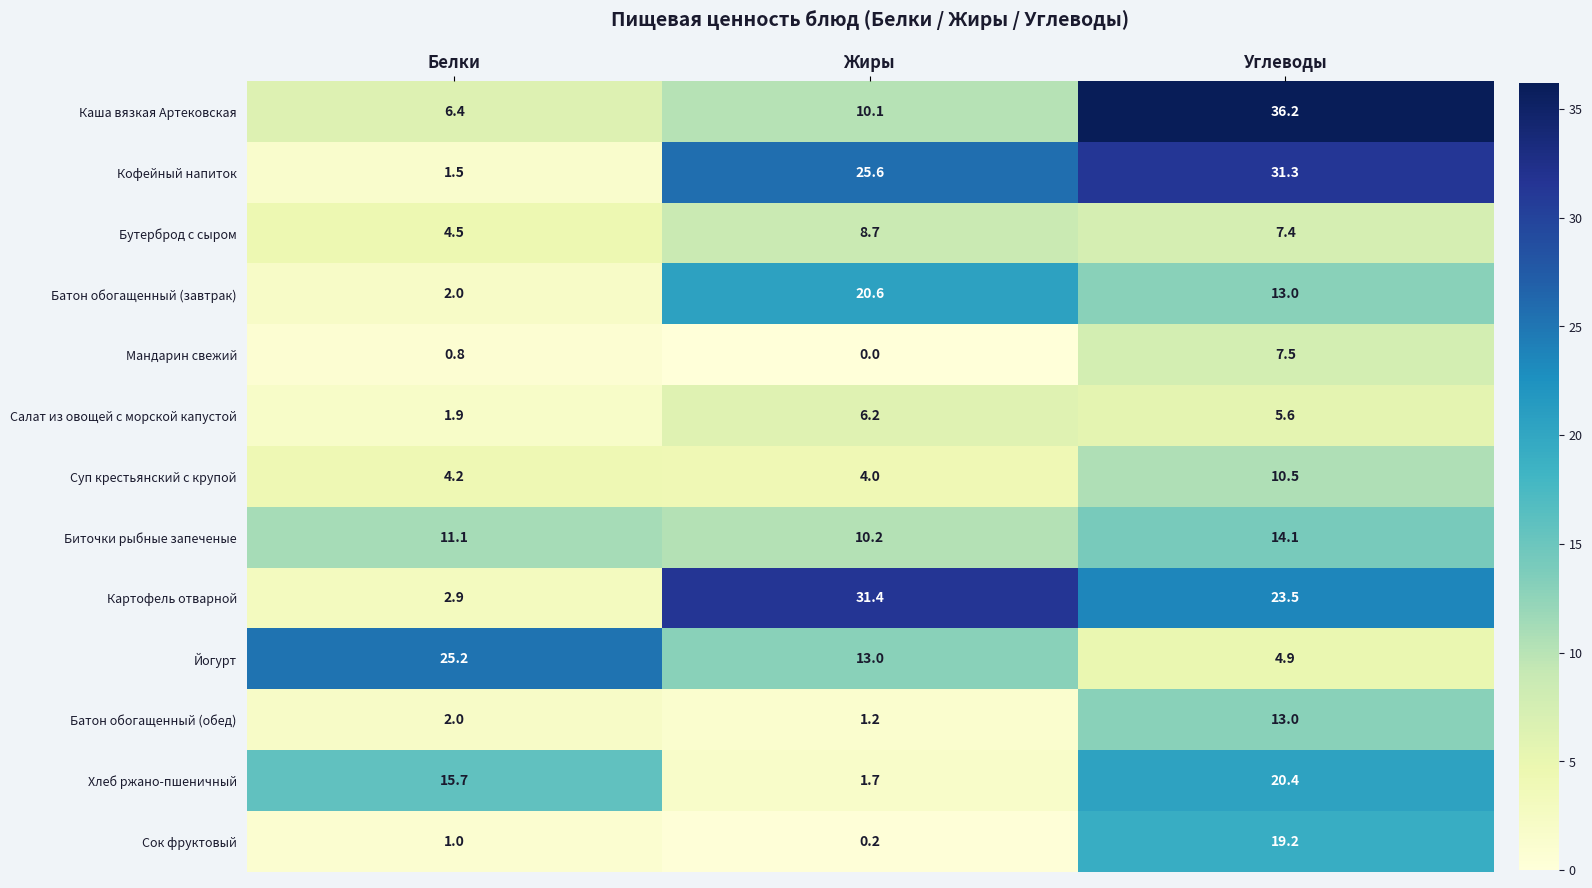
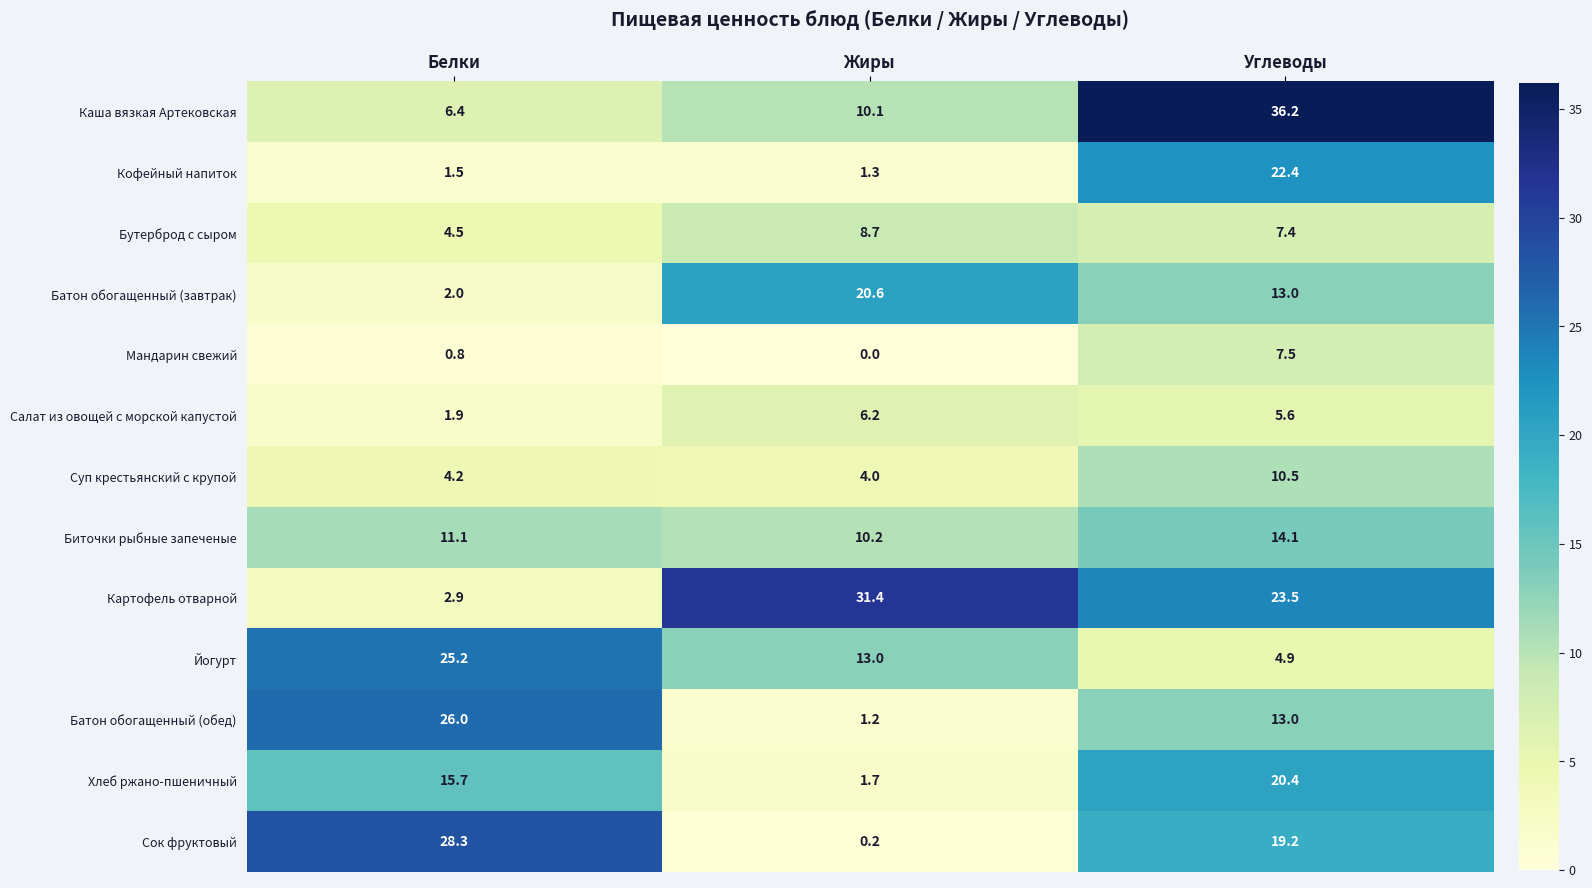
  {
    "Каша вязкая Артековская": {
      "Белки": 6.4,
      "Жиры": 10.1,
      "Углеводы": 36.2
    },
    "Кофейный напиток": {
      "Белки": 1.5,
-     "Жиры": 25.6,
-     "Углеводы": 31.3
+     "Жиры": 1.3,
+     "Углеводы": 22.4
    },
    "Бутерброд с сыром": {
      "Белки": 4.5,
      "Жиры": 8.7,
      "Углеводы": 7.4
    },
    "Батон обогащенный (завтрак)": {
      "Белки": 2.0,
      "Жиры": 20.6,
      "Углеводы": 13.0
    },
    "Мандарин свежий": {
      "Белки": 0.8,
      "Жиры": 0.0,
      "Углеводы": 7.5
    },
    "Салат из овощей с морской капустой": {
      "Белки": 1.9,
      "Жиры": 6.2,
      "Углеводы": 5.6
    },
    "Суп крестьянский с крупой": {
      "Белки": 4.2,
      "Жиры": 4.0,
      "Углеводы": 10.5
    },
    "Биточки рыбные запеченые": {
      "Белки": 11.1,
      "Жиры": 10.2,
      "Углеводы": 14.1
    },
    "Картофель отварной": {
      "Белки": 2.9,
      "Жиры": 31.4,
      "Углеводы": 23.5
    },
    "Йогурт": {
      "Белки": 25.2,
      "Жиры": 13.0,
      "Углеводы": 4.9
    },
    "Батон обогащенный (обед)": {
-     "Белки": 2.0,
+     "Белки": 26.0,
      "Жиры": 1.2,
      "Углеводы": 13.0
    },
    "Хлеб ржано-пшеничный": {
      "Белки": 15.7,
      "Жиры": 1.7,
      "Углеводы": 20.4
    },
    "Сок фруктовый": {
-     "Белки": 1.0,
+     "Белки": 28.3,
      "Жиры": 0.2,
      "Углеводы": 19.2
    }
  }
